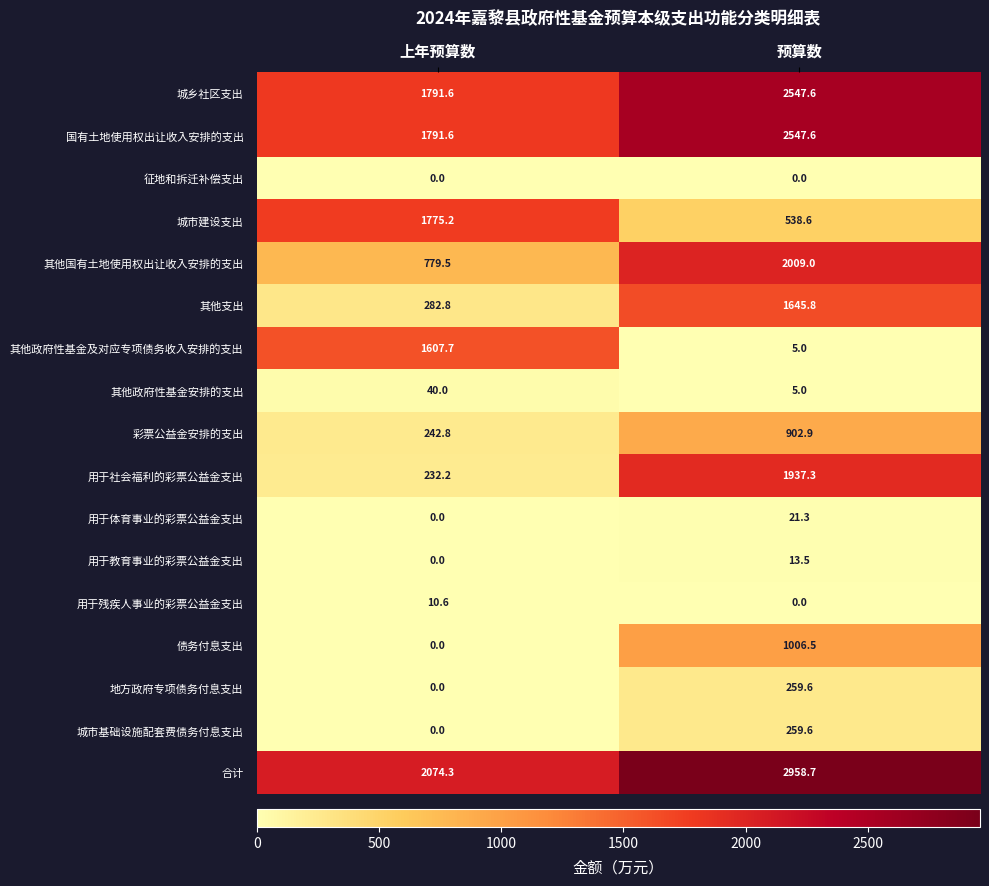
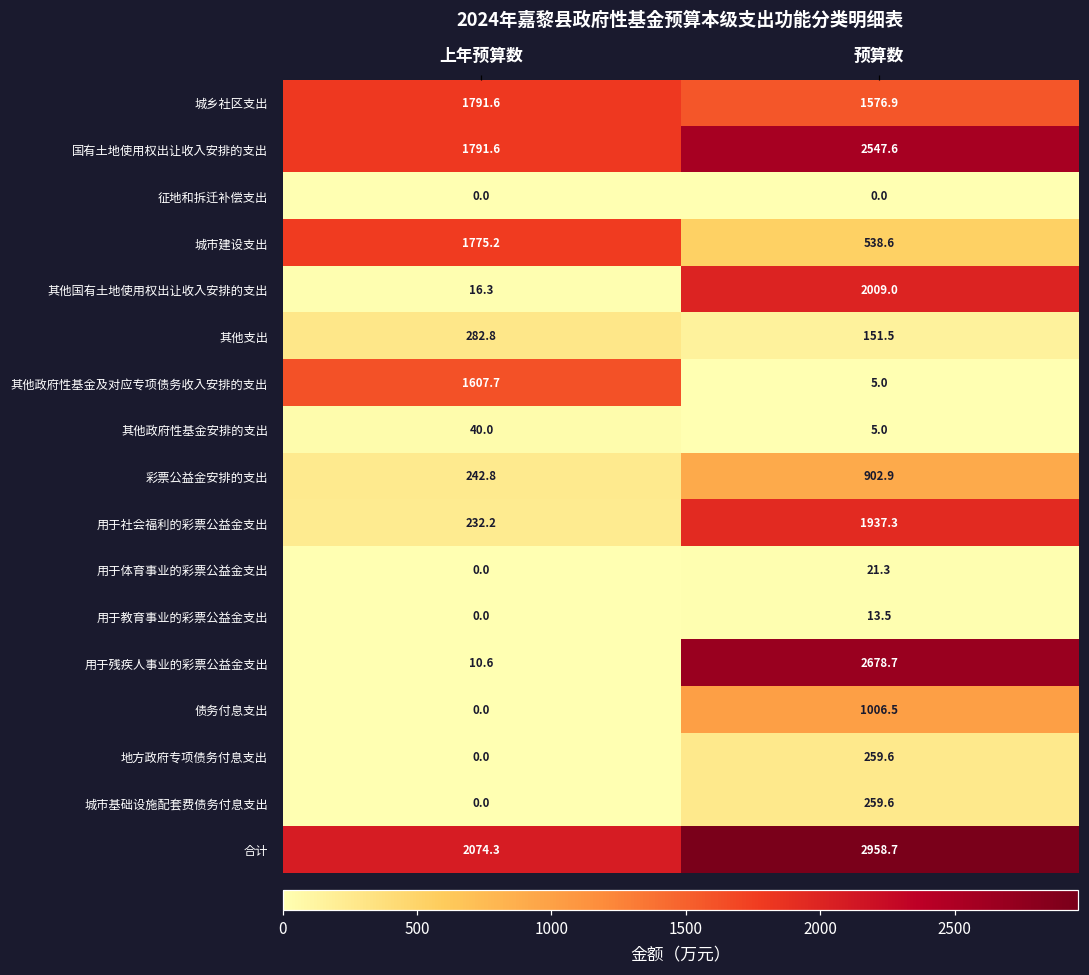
  {
    "城乡社区支出": {
      "上年预算数": 1791.6,
-     "预算数": 2547.6
+     "预算数": 1576.9
    },
    "国有土地使用权出让收入安排的支出": {
      "上年预算数": 1791.6,
      "预算数": 2547.6
    },
    "征地和拆迁补偿支出": {
      "上年预算数": 0.0,
      "预算数": 0.0
    },
    "城市建设支出": {
      "上年预算数": 1775.2,
      "预算数": 538.6
    },
    "其他国有土地使用权出让收入安排的支出": {
-     "上年预算数": 779.5,
+     "上年预算数": 16.3,
      "预算数": 2009.0
    },
    "其他支出": {
      "上年预算数": 282.8,
-     "预算数": 1645.8
+     "预算数": 151.5
    },
    "其他政府性基金及对应专项债务收入安排的支出": {
      "上年预算数": 1607.7,
      "预算数": 5.0
    },
    "其他政府性基金安排的支出": {
      "上年预算数": 40.0,
      "预算数": 5.0
    },
    "彩票公益金安排的支出": {
      "上年预算数": 242.8,
      "预算数": 902.9
    },
    "用于社会福利的彩票公益金支出": {
      "上年预算数": 232.2,
      "预算数": 1937.3
    },
    "用于体育事业的彩票公益金支出": {
      "上年预算数": 0.0,
      "预算数": 21.3
    },
    "用于教育事业的彩票公益金支出": {
      "上年预算数": 0.0,
      "预算数": 13.5
    },
    "用于残疾人事业的彩票公益金支出": {
      "上年预算数": 10.6,
-     "预算数": 0.0
+     "预算数": 2678.7
    },
    "债务付息支出": {
      "上年预算数": 0.0,
      "预算数": 1006.5
    },
    "地方政府专项债务付息支出": {
      "上年预算数": 0.0,
      "预算数": 259.6
    },
    "城市基础设施配套费债务付息支出": {
      "上年预算数": 0.0,
      "预算数": 259.6
    },
    "合计": {
      "上年预算数": 2074.3,
      "预算数": 2958.7
    }
  }
